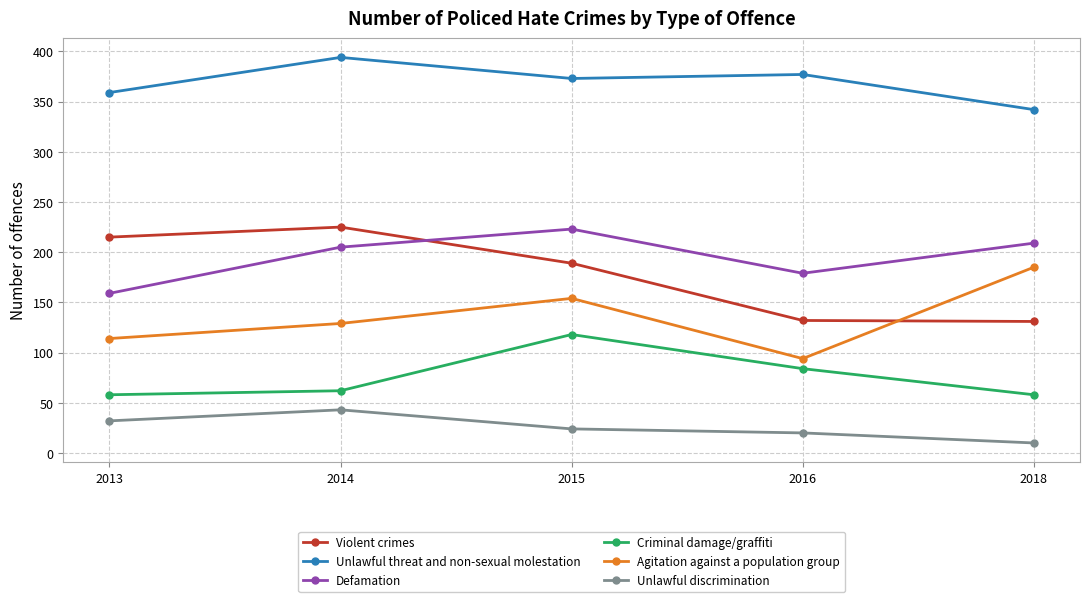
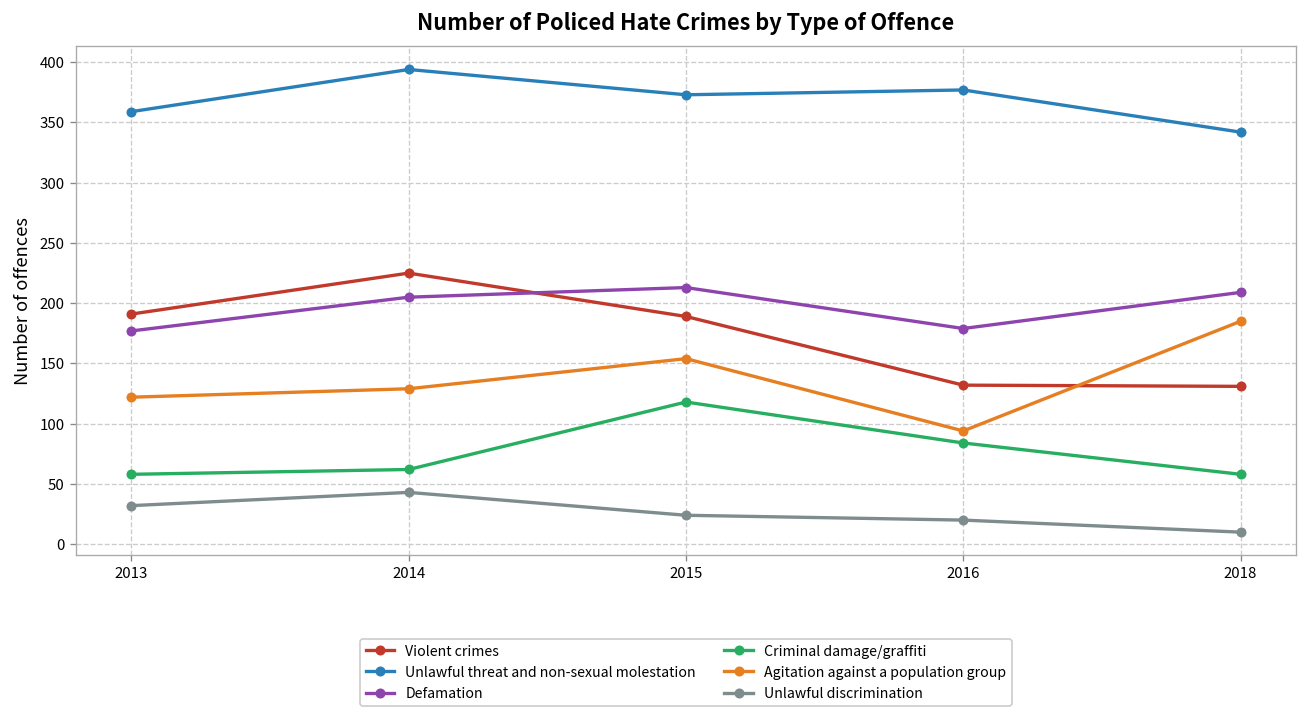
  {
    "Violent crimes": {
-     "2013": 215,
+     "2013": 191,
      "2014": 225,
      "2015": 189,
      "2016": 132,
      "2018": 131
    },
    "Unlawful threat and non-sexual molestation": {
      "2013": 359,
      "2014": 394,
      "2015": 373,
      "2016": 377,
      "2018": 342
    },
    "Defamation": {
-     "2013": 159,
+     "2013": 177,
      "2014": 205,
-     "2015": 223,
+     "2015": 213,
      "2016": 179,
      "2018": 209
    },
    "Criminal damage/graffiti": {
      "2013": 58,
      "2014": 62,
      "2015": 118,
      "2016": 84,
      "2018": 58
    },
    "Agitation against a population group": {
-     "2013": 114,
+     "2013": 122,
      "2014": 129,
      "2015": 154,
      "2016": 94,
      "2018": 185
    },
    "Unlawful discrimination": {
      "2013": 32,
      "2014": 43,
      "2015": 24,
      "2016": 20,
      "2018": 10
    }
  }
